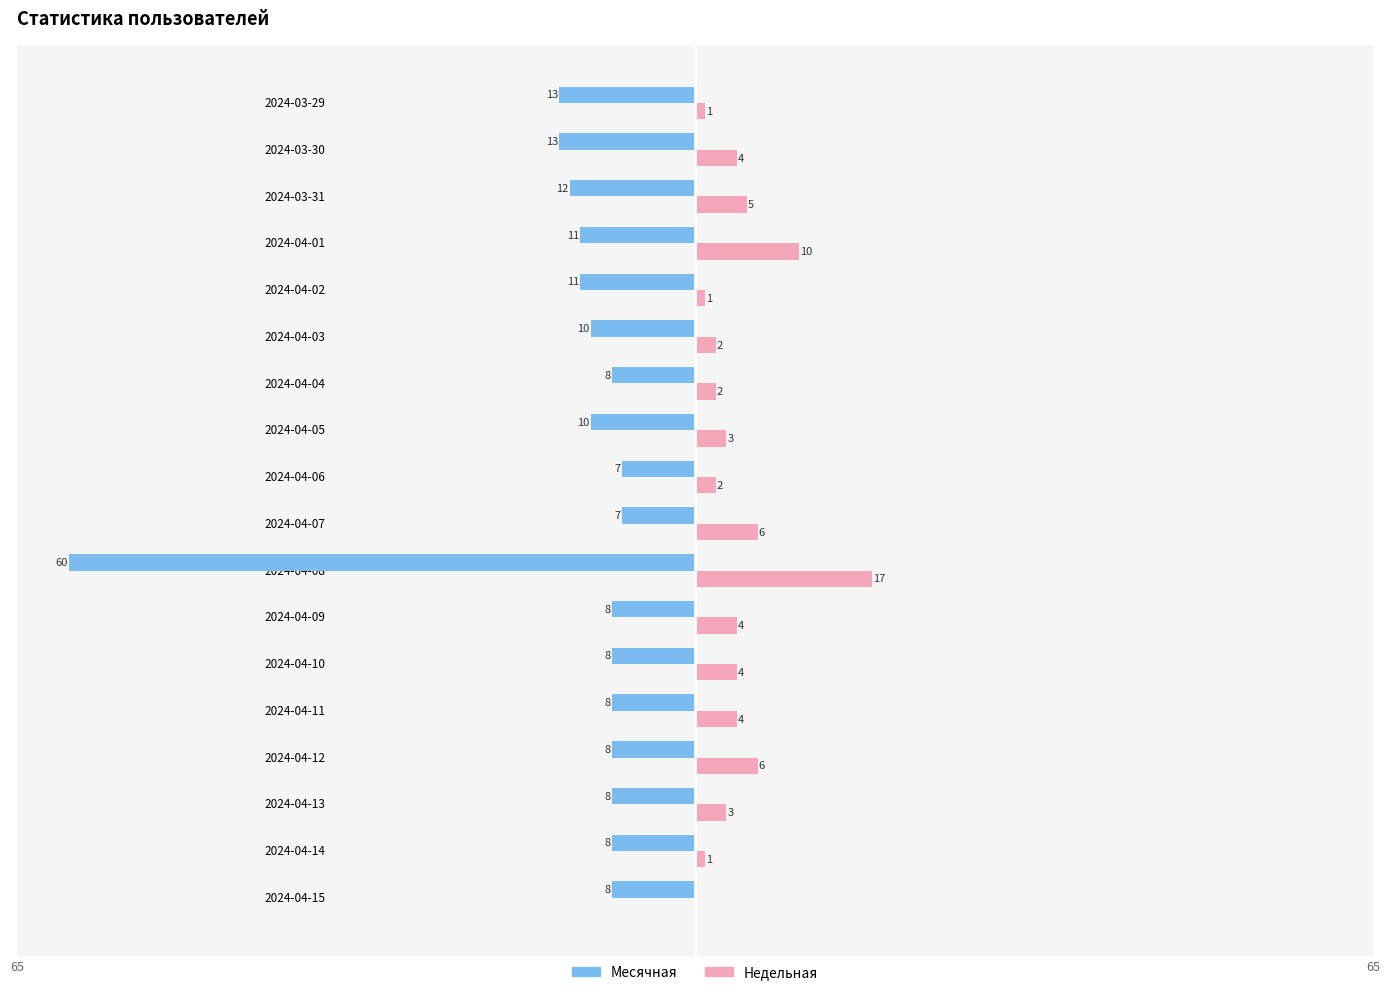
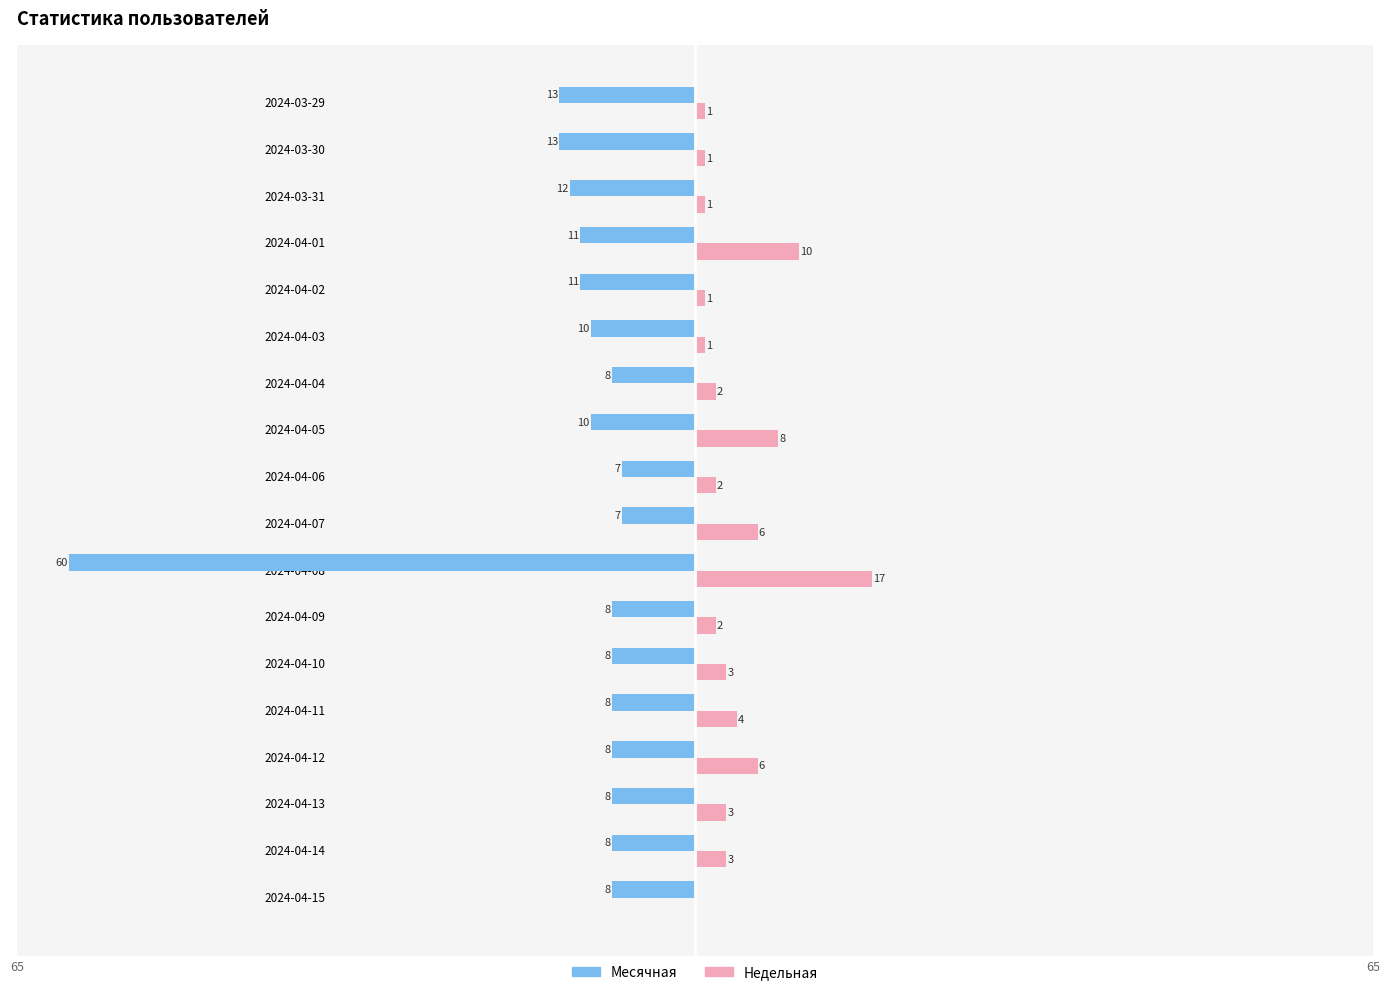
  {
    "Недельная": {
      "2024-03-29": 1,
-     "2024-03-30": 4,
-     "2024-03-31": 5,
+     "2024-03-30": 1,
+     "2024-03-31": 1,
      "2024-04-01": 10,
      "2024-04-02": 1,
-     "2024-04-03": 2,
+     "2024-04-03": 1,
      "2024-04-04": 2,
-     "2024-04-05": 3,
+     "2024-04-05": 8,
      "2024-04-06": 2,
      "2024-04-07": 6,
      "2024-04-08": 17,
-     "2024-04-09": 4,
-     "2024-04-10": 4,
+     "2024-04-09": 2,
+     "2024-04-10": 3,
      "2024-04-11": 4,
      "2024-04-12": 6,
      "2024-04-13": 3,
-     "2024-04-14": 1
+     "2024-04-14": 3
    }
  }
